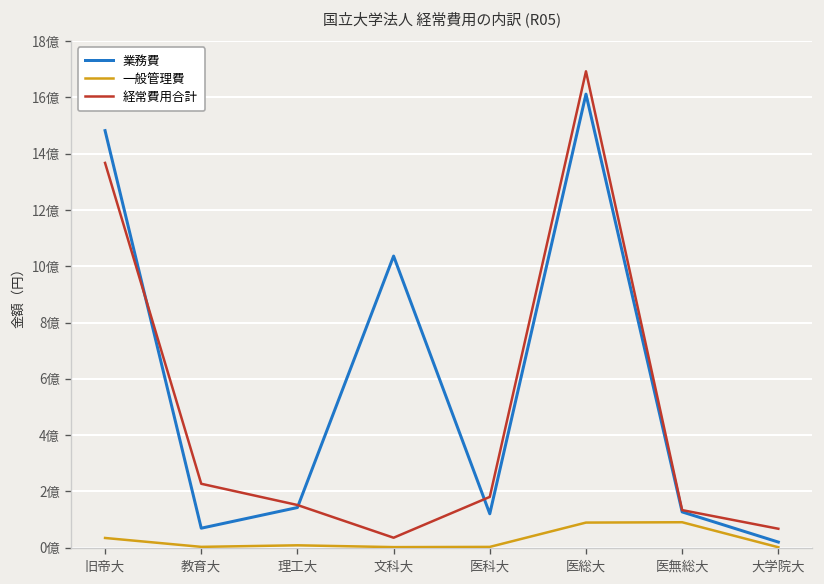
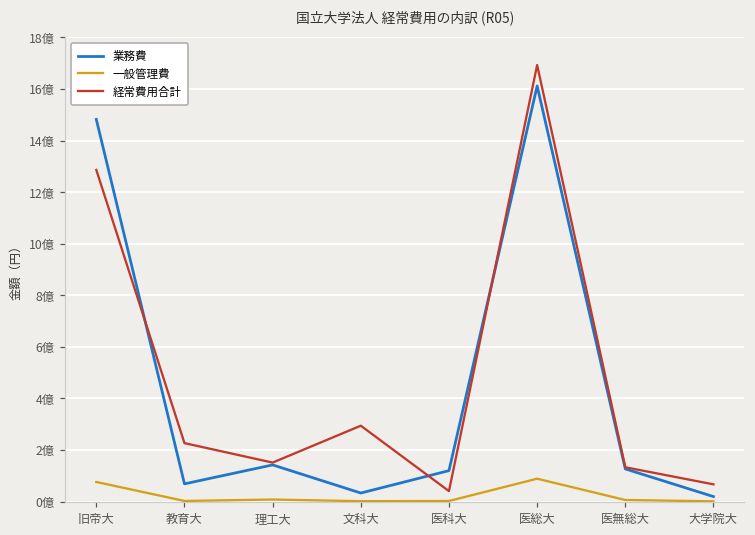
  {
    "業務費": {
      "旧帝大": "14.8億",
      "教育大": "0.7億",
-     "文科大": "10.4億",
+     "文科大": "0.3億",
      "医科大": "1.2億",
      "医総大": "16.1億",
      "大学院大": "0.2億"
    },
    "一般管理費": {
-     "旧帝大": "0.3億",
+     "旧帝大": "0.8億",
      "教育大": "0.0億",
      "理工大": "0.1億",
      "文科大": "0.0億",
      "医科大": "0.0億",
      "医総大": "0.9億",
-     "医無総大": "0.9億",
+     "医無総大": "0.1億",
      "大学院大": "0.0億"
    },
    "経常費用合計": {
-     "旧帝大": "13.7億",
+     "旧帝大": "12.9億",
      "教育大": "2.3億",
-     "文科大": "0.4億",
-     "医科大": "1.8億",
+     "文科大": "2.9億",
+     "医科大": "0.4億",
      "医総大": "16.9億",
      "大学院大": "0.7億"
    }
  }
